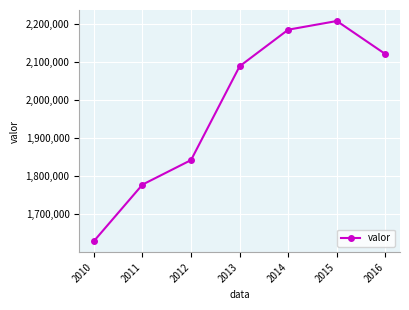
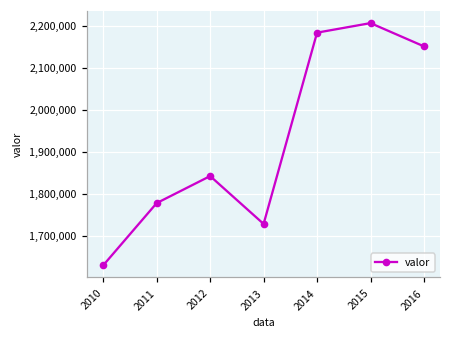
  {
    "2010": "1,630,000",
    "2011": "1,780,000",
    "2012": "1,840,000",
-   "2013": "2,090,000",
+   "2013": "1,730,000",
    "2014": "2,190,000",
    "2015": "2,210,000",
-   "2016": "2,120,000"
+   "2016": "2,150,000"
  }
